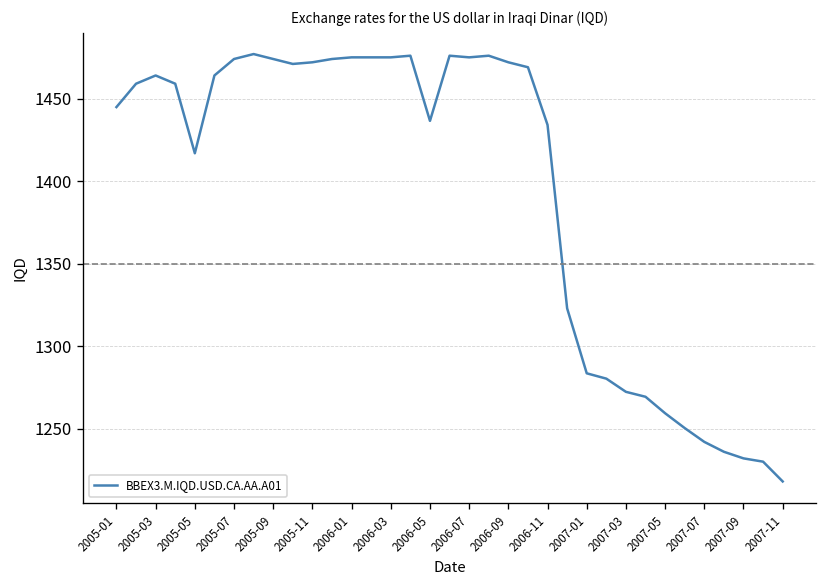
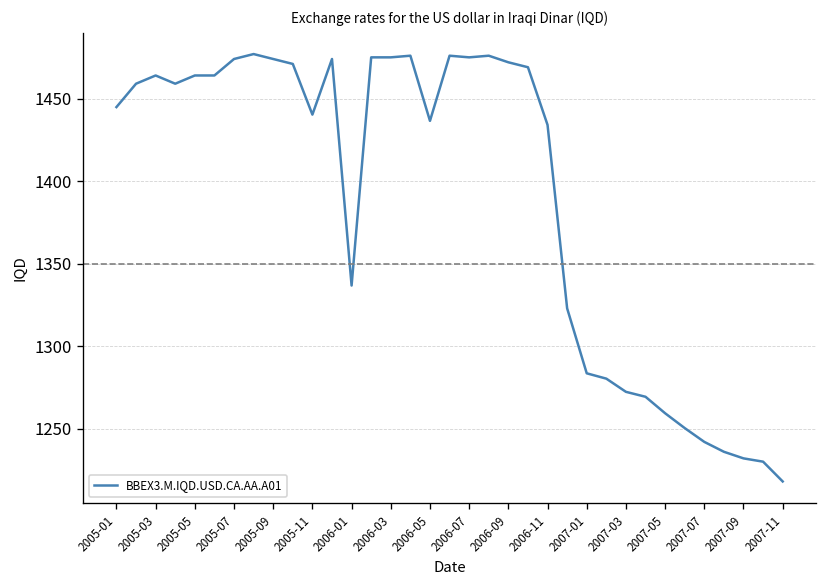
  {
    "2005-01": 1445,
    "2005-03": 1464,
-   "2005-05": 1417,
+   "2005-05": 1464,
    "2005-07": 1474,
    "2005-09": 1474,
-   "2005-11": 1472,
-   "2006-01": 1475,
+   "2005-11": 1441,
+   "2006-01": 1337,
    "2006-03": 1475,
    "2006-05": 1437,
    "2006-07": 1475,
    "2006-09": 1472,
    "2006-11": 1434,
    "2007-01": 1284,
    "2007-03": 1272,
    "2007-05": 1259,
    "2007-07": 1242,
    "2007-09": 1232,
    "2007-11": 1218
  }
